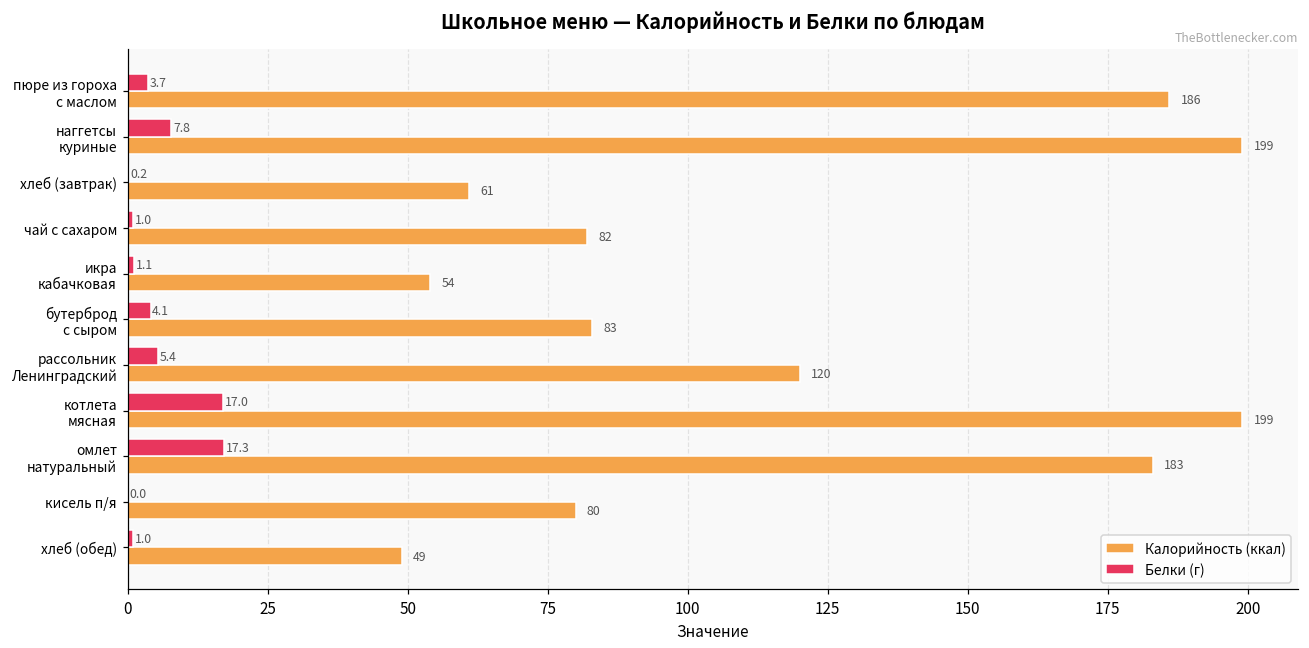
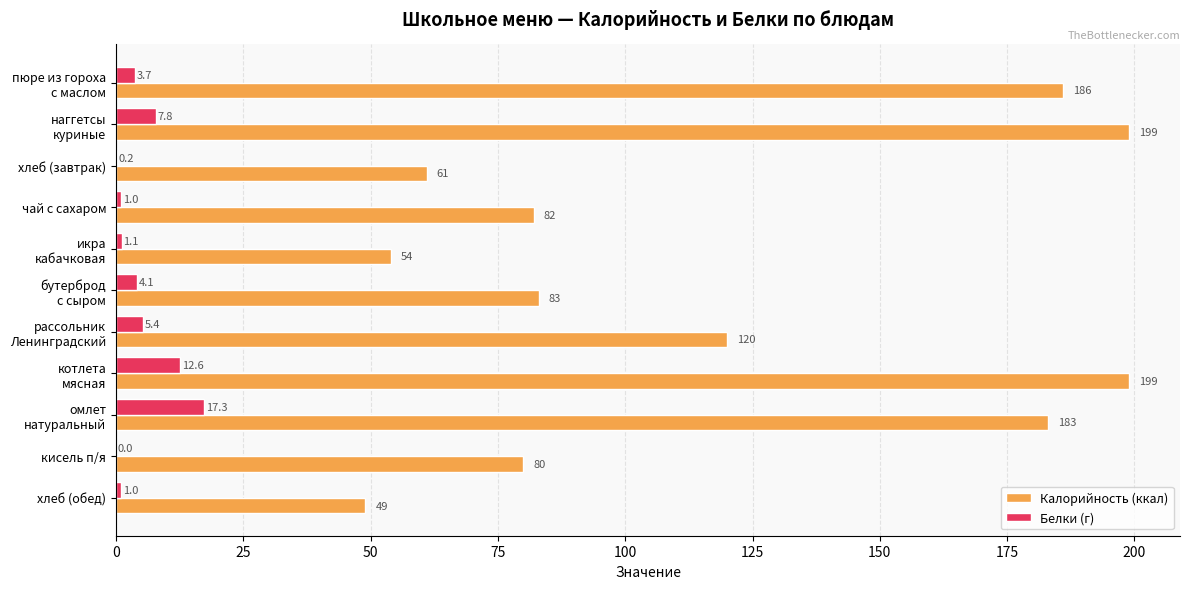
  {
    "Калорийность (ккал)": {
      "пюре из гороха с маслом": 186,
      "наггетсы куриные": 199,
      "хлеб (завтрак)": 61,
      "чай с сахаром": 82,
      "икра кабачковая": 54,
      "бутерброд с сыром": 83,
      "рассольник Ленинградский": 120,
      "котлета мясная": 199,
      "омлет натуральный": 183,
      "кисель п/я": 80,
      "хлеб (обед)": 49
    },
    "Белки (г)": {
      "пюре из гороха с маслом": 3.7,
      "наггетсы куриные": 7.8,
      "хлеб (завтрак)": 0.2,
      "чай с сахаром": 1.0,
      "икра кабачковая": 1.1,
      "бутерброд с сыром": 4.1,
      "рассольник Ленинградский": 5.4,
-     "котлета мясная": 17.0,
+     "котлета мясная": 12.6,
      "омлет натуральный": 17.3,
      "кисель п/я": 0.0,
      "хлеб (обед)": 1.0
    }
  }
